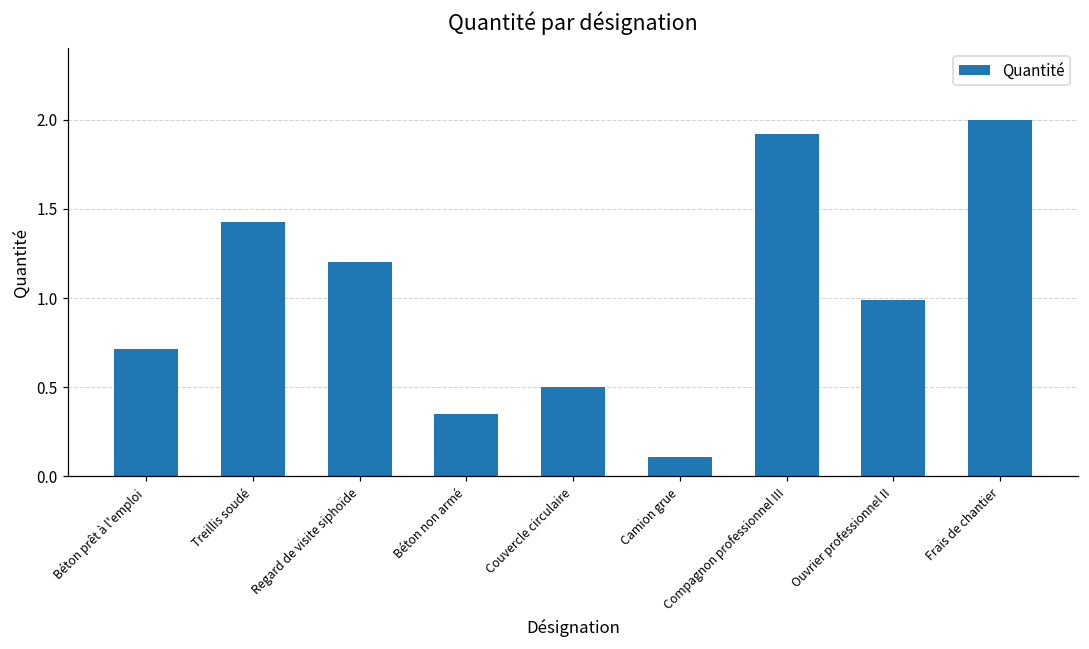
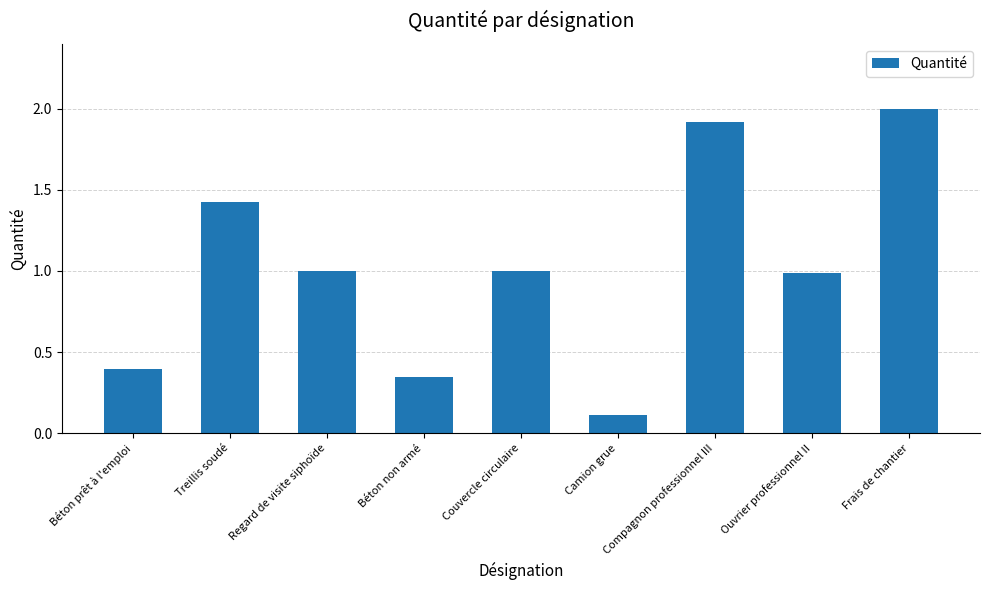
  {
-   "Béton prêt à l'emploi": 0.72,
+   "Béton prêt à l'emploi": 0.40,
    "Treillis soudé": 1.43,
-   "Regard de visite siphoïde": 1.2,
+   "Regard de visite siphoïde": 1.0,
    "Béton non armé": 0.35,
-   "Couvercle circulaire": 0.5,
+   "Couvercle circulaire": 1.0,
    "Camion grue": 0.11,
    "Compagnon professionnel III": 1.92,
    "Ouvrier professionnel II": 0.99,
    "Frais de chantier": 2.00
  }
